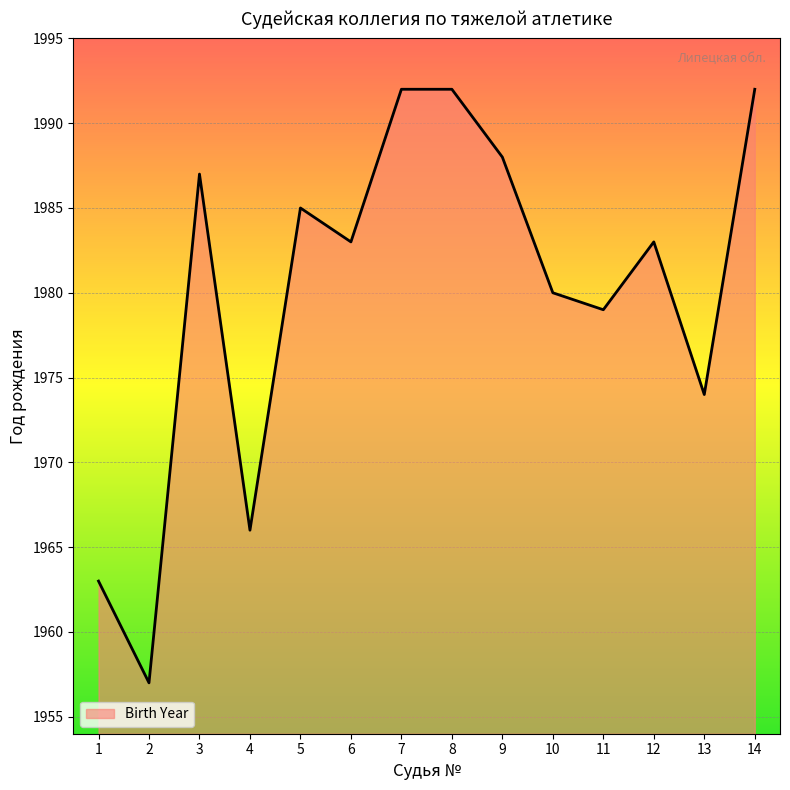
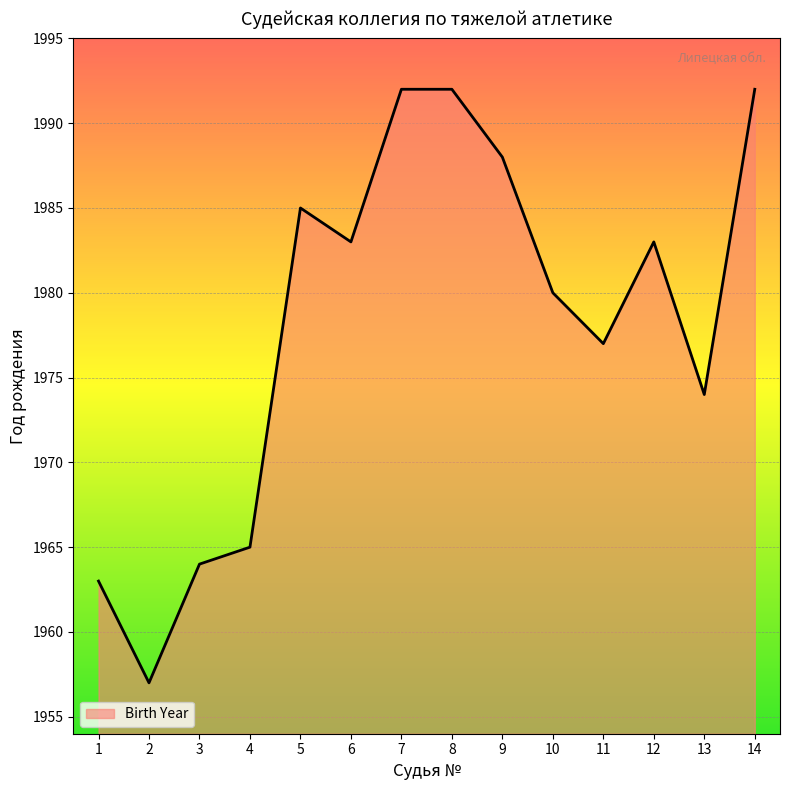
  {
    "1": 1963,
    "2": 1957,
-   "3": 1987,
-   "4": 1966,
+   "3": 1964,
+   "4": 1965,
    "5": 1985,
    "6": 1983,
    "7": 1992,
    "8": 1992,
    "9": 1988,
    "10": 1980,
-   "11": 1979,
+   "11": 1977,
    "12": 1983,
    "13": 1974,
    "14": 1992
  }
